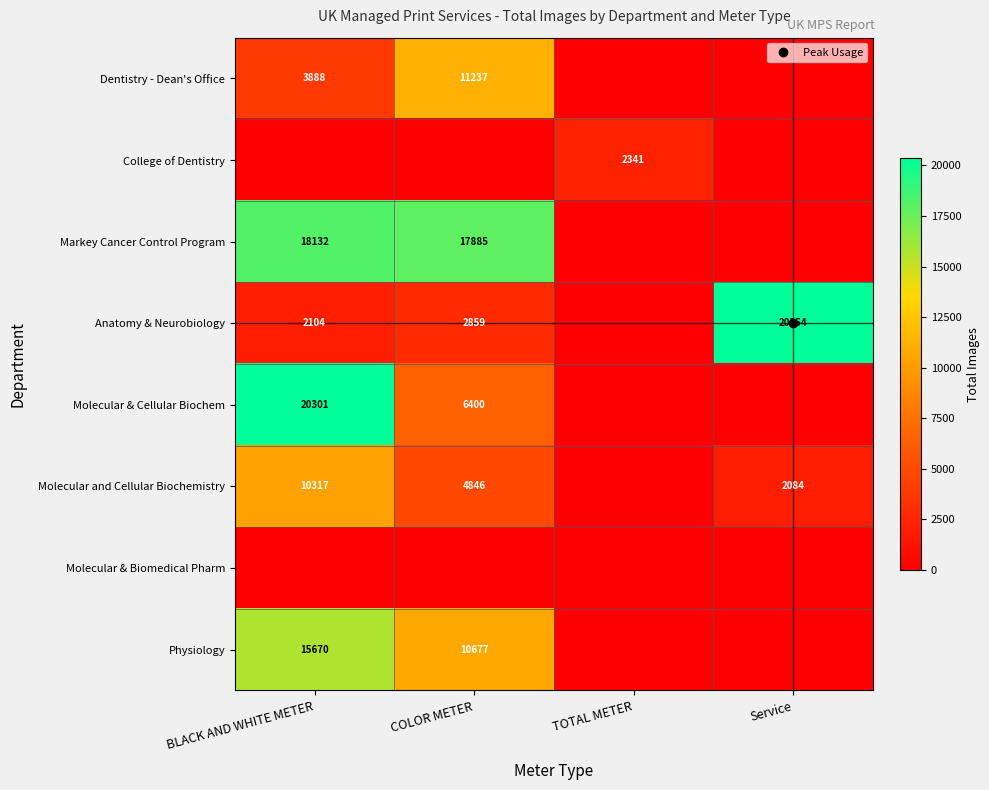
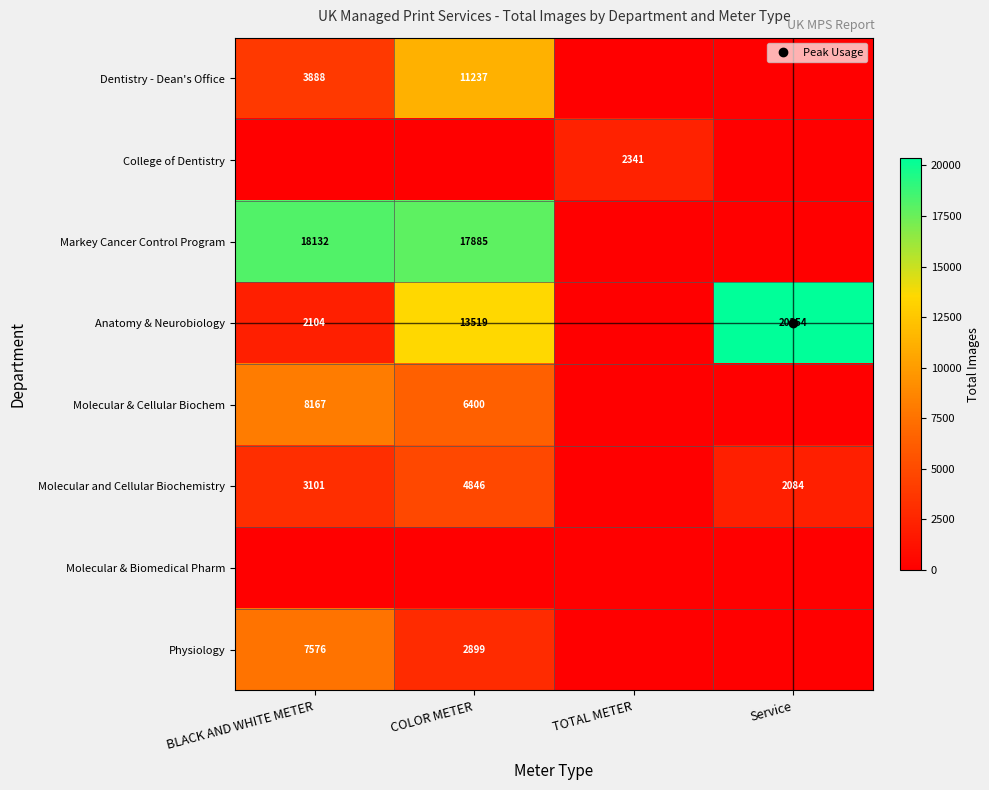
  {
    "Dentistry - Dean's Office": {
      "BLACK AND WHITE METER": 3888,
      "COLOR METER": 11237
    },
    "College of Dentistry": {
      "TOTAL METER": 2341
    },
    "Markey Cancer Control Program": {
      "BLACK AND WHITE METER": 18132,
      "COLOR METER": 17885
    },
    "Anatomy & Neurobiology": {
      "BLACK AND WHITE METER": 2104,
-     "COLOR METER": 2859
+     "COLOR METER": 13519
    },
    "Molecular & Cellular Biochem": {
-     "BLACK AND WHITE METER": 20301,
+     "BLACK AND WHITE METER": 8167,
      "COLOR METER": 6400
    },
    "Molecular and Cellular Biochemistry": {
-     "BLACK AND WHITE METER": 10317,
+     "BLACK AND WHITE METER": 3101,
      "COLOR METER": 4846,
      "Service": 2084
    },
    "Physiology": {
-     "BLACK AND WHITE METER": 15670,
-     "COLOR METER": 10677
+     "BLACK AND WHITE METER": 7576,
+     "COLOR METER": 2899
    }
  }
